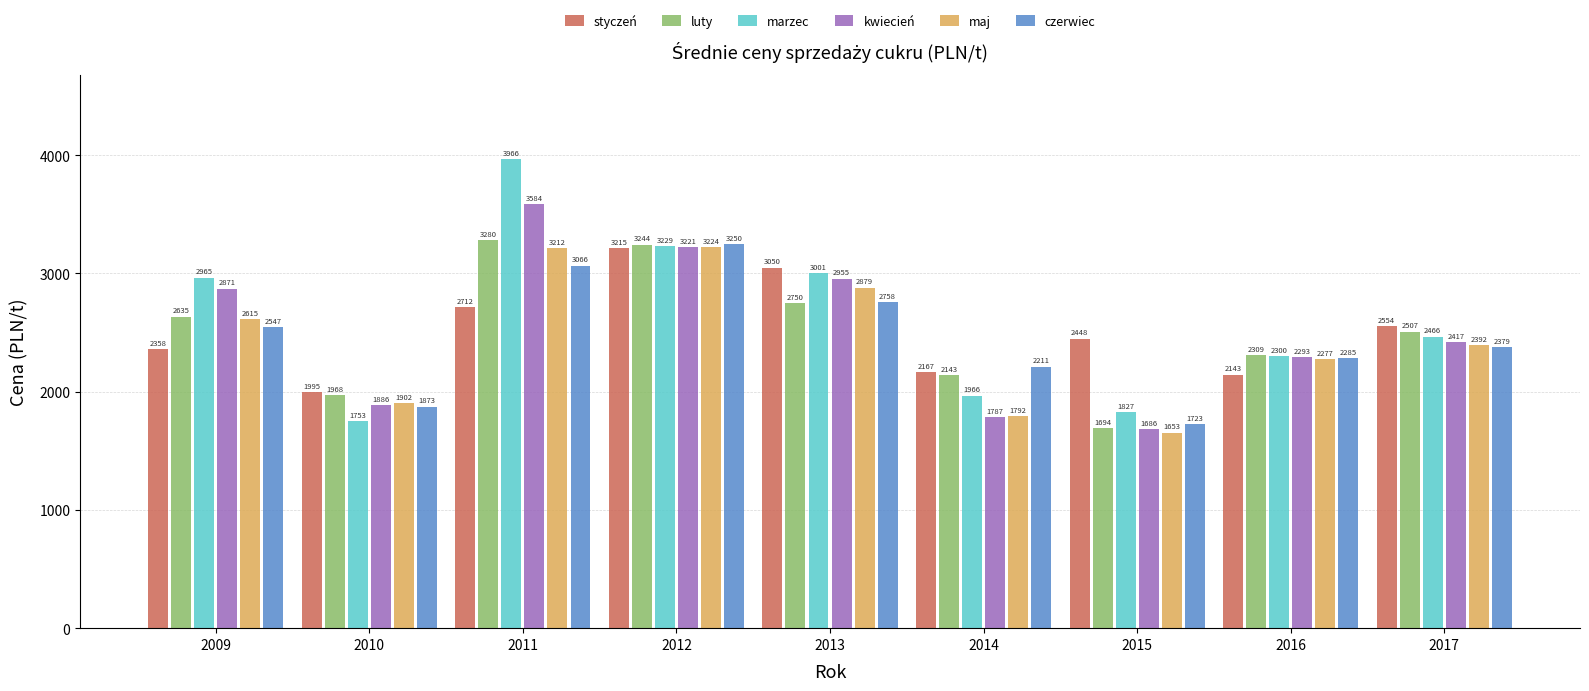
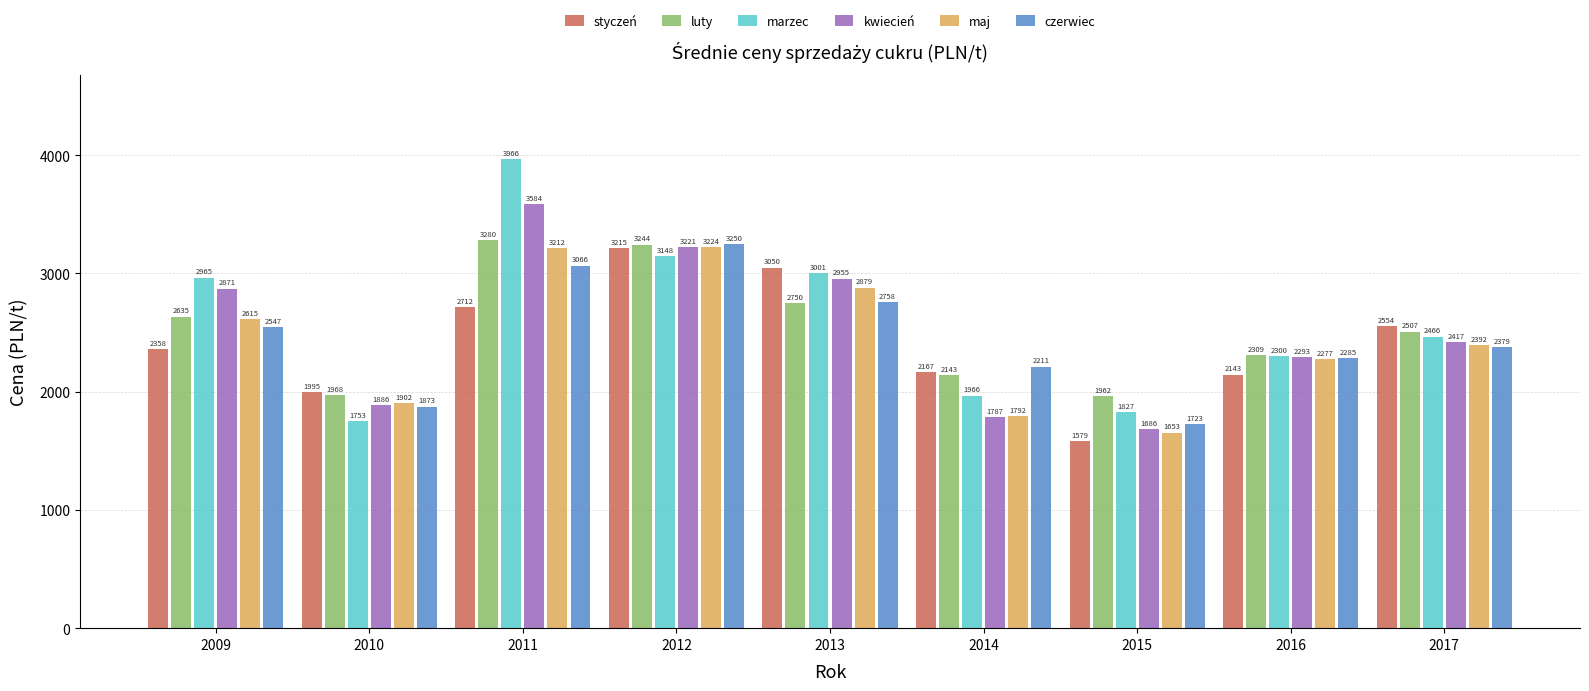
  {
    "styczeń": {
      "2009": 2358,
      "2010": 1995,
      "2011": 2712,
      "2012": 3215,
      "2013": 3050,
      "2014": 2167,
-     "2015": 2448,
+     "2015": 1579,
      "2016": 2143,
      "2017": 2554
    },
    "luty": {
      "2009": 2635,
      "2010": 1968,
      "2011": 3280,
      "2012": 3244,
      "2013": 2750,
      "2014": 2143,
-     "2015": 1694,
+     "2015": 1962,
      "2016": 2309,
      "2017": 2507
    },
    "marzec": {
      "2009": 2965,
      "2010": 1753,
      "2011": 3966,
-     "2012": 3229,
+     "2012": 3148,
      "2013": 3001,
      "2014": 1966,
      "2015": 1827,
      "2016": 2300,
      "2017": 2466
    },
    "kwiecień": {
      "2009": 2871,
      "2010": 1886,
      "2011": 3584,
      "2012": 3221,
      "2013": 2955,
      "2014": 1787,
      "2015": 1686,
      "2016": 2293,
      "2017": 2417
    },
    "maj": {
      "2009": 2615,
      "2010": 1902,
      "2011": 3212,
      "2012": 3224,
      "2013": 2879,
      "2014": 1792,
      "2015": 1653,
      "2016": 2277,
      "2017": 2392
    },
    "czerwiec": {
      "2009": 2547,
      "2010": 1873,
      "2011": 3066,
      "2012": 3250,
      "2013": 2758,
      "2014": 2211,
      "2015": 1723,
      "2016": 2285,
      "2017": 2379
    }
  }
